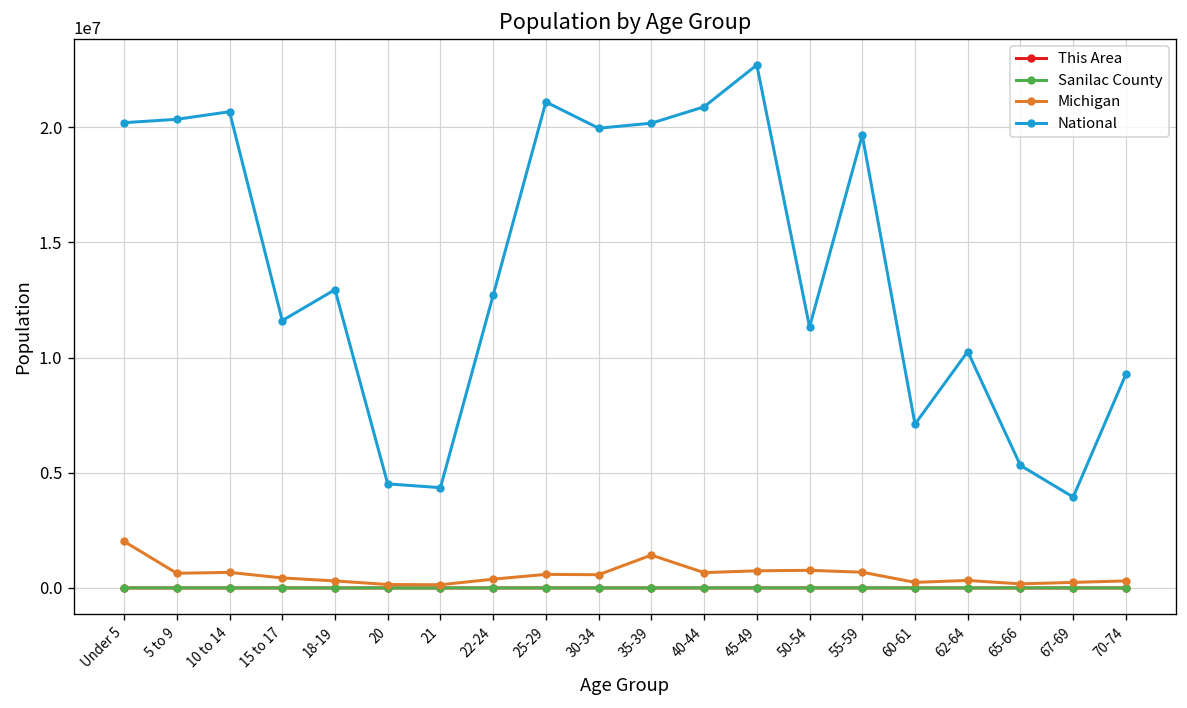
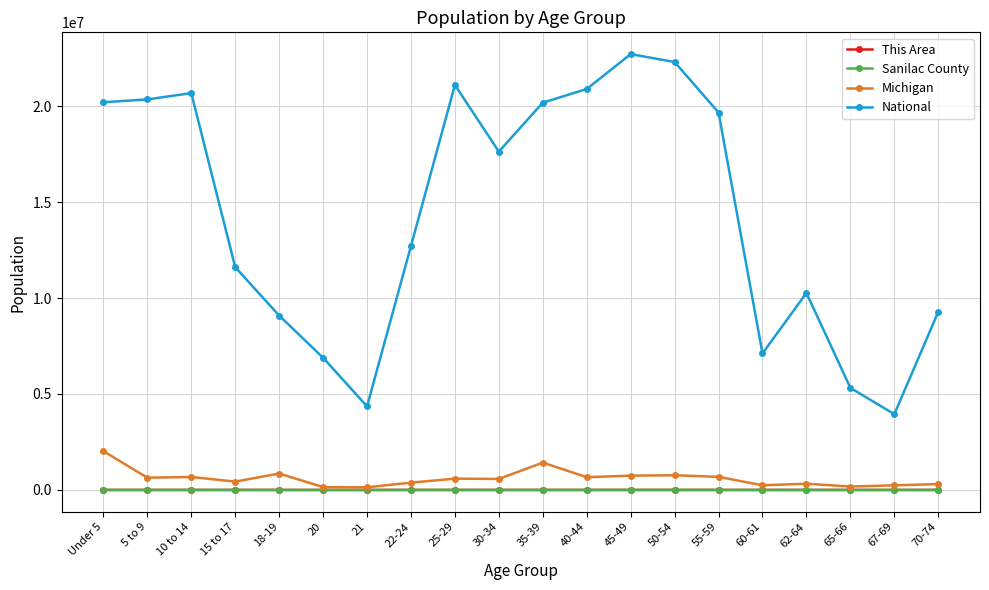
  {
    "Sanilac County": {
      "Under 5": 0,
      "5 to 9": 0,
      "10 to 14": 0,
      "15 to 17": 0,
      "18-19": 0,
      "20": 0,
      "21": 0,
      "22-24": 0,
      "25-29": 0,
      "30-34": 0,
      "35-39": 0,
      "40-44": 0,
      "45-49": 0,
      "50-54": 0,
      "55-59": 0,
      "60-61": 0,
      "62-64": 0,
      "65-66": 0,
      "67-69": 0,
      "70-74": 0
    },
    "Michigan": {
      "Under 5": 2000000,
      "5 to 9": 600000,
      "10 to 14": 700000,
      "15 to 17": 400000,
-     "18-19": 300000,
+     "18-19": 900000,
      "20": 100000,
      "21": 100000,
      "22-24": 400000,
      "25-29": 600000,
      "30-34": 600000,
      "35-39": 1400000,
      "40-44": 700000,
      "45-49": 700000,
      "50-54": 800000,
      "55-59": 700000,
      "60-61": 200000,
      "62-64": 300000,
      "65-66": 200000,
      "67-69": 200000,
      "70-74": 300000
    },
    "National": {
      "Under 5": 20200000,
      "5 to 9": 20300000,
      "10 to 14": 20700000,
      "15 to 17": 11600000,
-     "18-19": 13000000,
-     "20": 4500000,
+     "18-19": 9100000,
+     "20": 6900000,
      "21": 4400000,
      "22-24": 12700000,
      "25-29": 21100000,
-     "30-34": 20000000,
+     "30-34": 17600000,
      "35-39": 20200000,
      "40-44": 20900000,
      "45-49": 22700000,
-     "50-54": 11300000,
+     "50-54": 22300000,
      "55-59": 19700000,
      "60-61": 7100000,
      "62-64": 10300000,
      "65-66": 5300000,
      "67-69": 3900000,
      "70-74": 9300000
    }
  }
